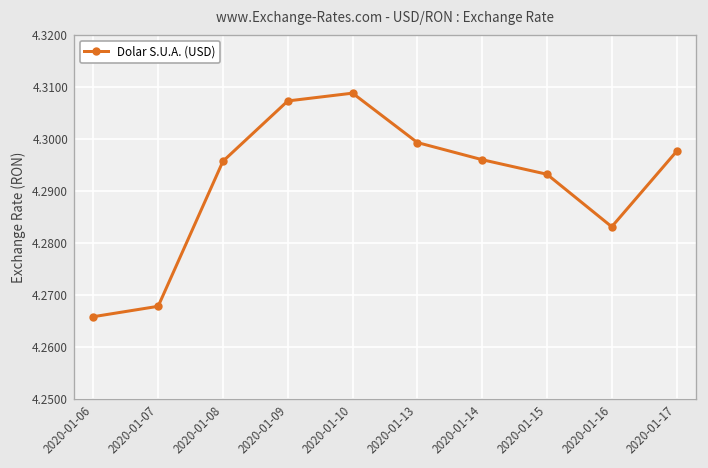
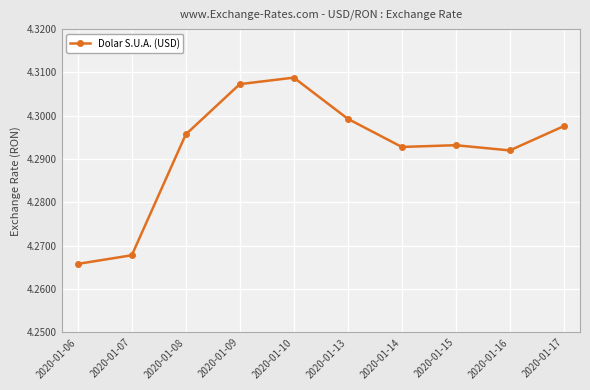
  {
    "2020-01-06": 4.266,
    "2020-01-07": 4.268,
    "2020-01-08": 4.296,
    "2020-01-09": 4.307,
    "2020-01-10": 4.309,
    "2020-01-13": 4.299,
-   "2020-01-14": 4.296,
+   "2020-01-14": 4.293,
    "2020-01-15": 4.293,
-   "2020-01-16": 4.283,
+   "2020-01-16": 4.292,
    "2020-01-17": 4.298
  }
